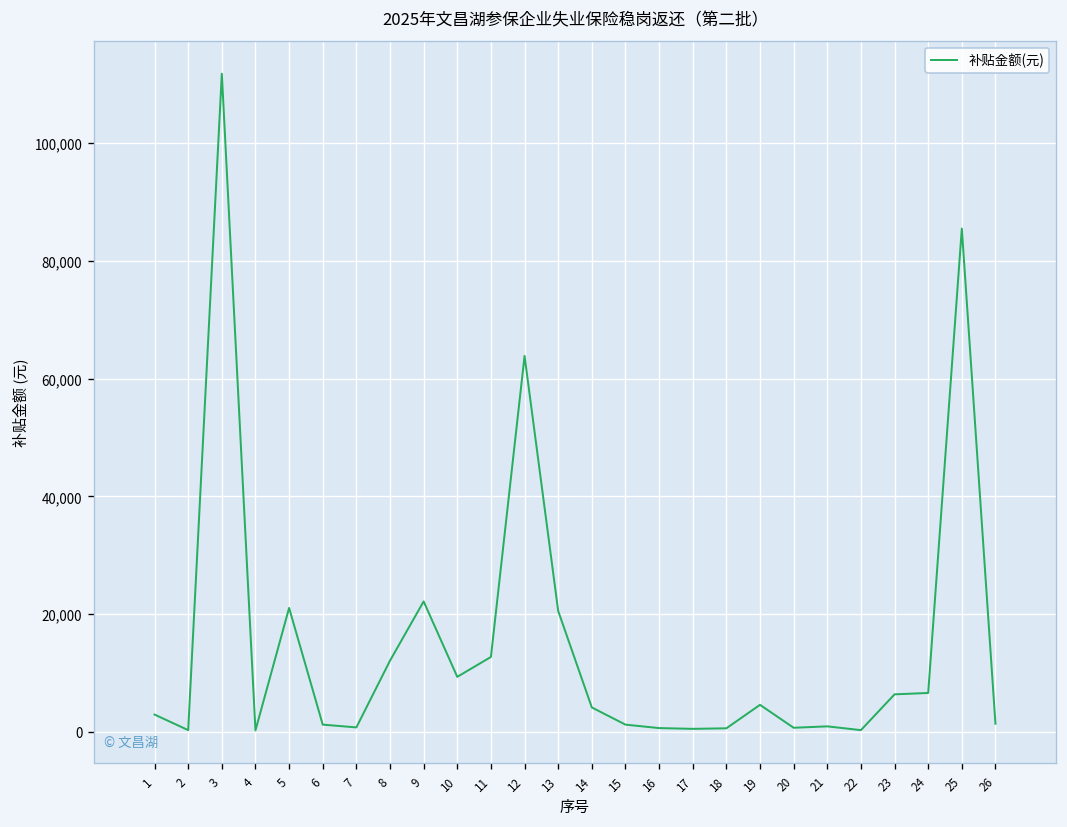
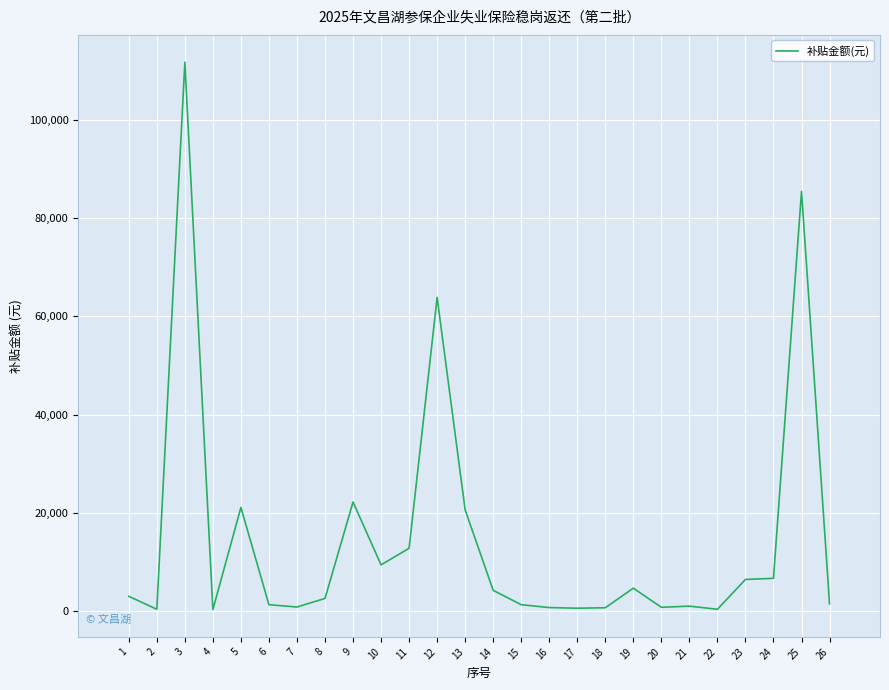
  {
    "1": "3,000",
    "2": "0",
    "3": "112,000",
    "4": "0",
    "5": "21,000",
    "6": "1,000",
    "7": "1,000",
-   "8": "12,000",
+   "8": "3,000",
    "9": "22,000",
    "10": "9,000",
    "11": "13,000",
    "12": "64,000",
    "13": "21,000",
    "14": "4,000",
    "15": "1,000",
    "16": "1,000",
    "17": "1,000",
    "18": "1,000",
    "19": "5,000",
    "20": "1,000",
    "21": "1,000",
    "22": "0",
    "23": "6,000",
    "24": "7,000",
    "25": "86,000",
    "26": "1,000"
  }
